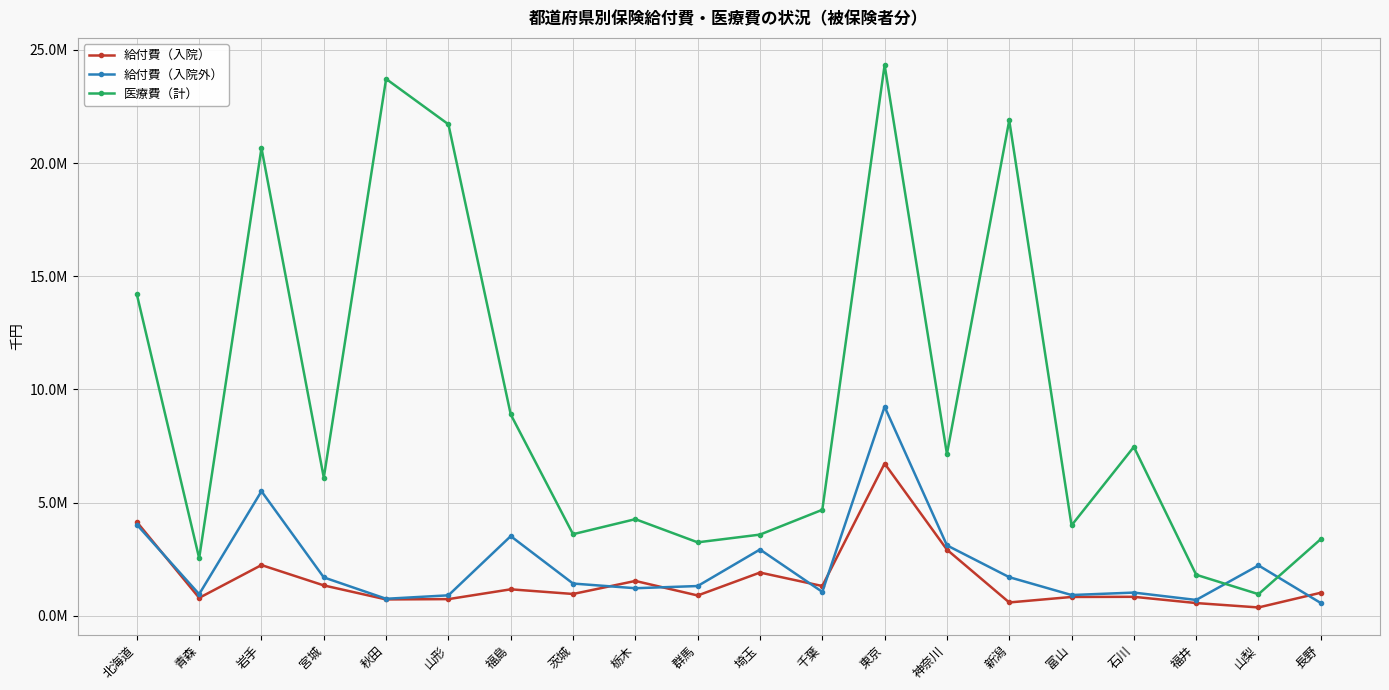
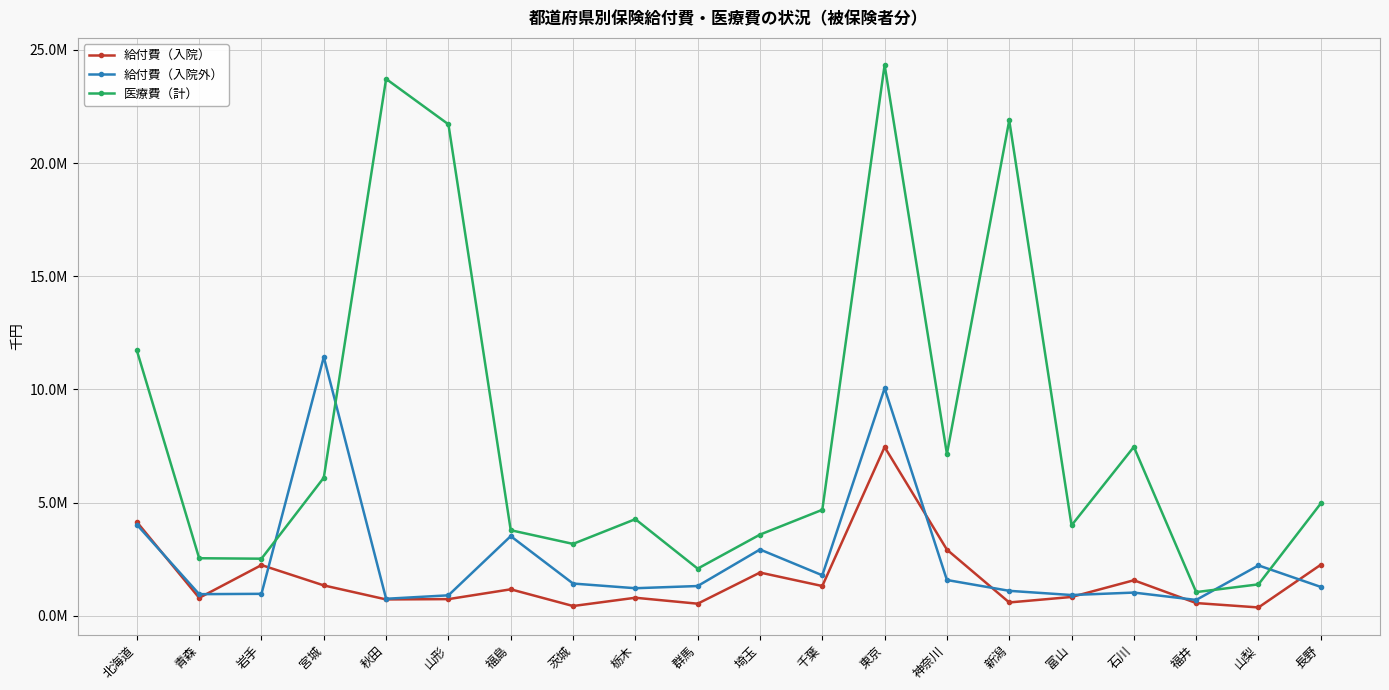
  {
    "給付費（入院）": {
      "北海道": 4100000,
      "青森": 800000,
      "岩手": 2200000,
      "宮城": 1300000,
      "山形": 700000,
      "福島": 1200000,
-     "茨城": 1000000,
-     "栃木": 1500000,
-     "群馬": 900000,
+     "茨城": 400000,
+     "栃木": 800000,
+     "群馬": 500000,
      "埼玉": 1900000,
      "千葉": 1300000,
-     "東京": 6700000,
+     "東京": 7500000,
      "神奈川": 2900000,
      "新潟": 600000,
-     "石川": 800000,
+     "石川": 1600000,
      "福井": 600000,
      "山梨": 400000,
-     "長野": 1000000
+     "長野": 2300000
    },
    "給付費（入院外）": {
      "北海道": 4000000,
      "青森": 1000000,
-     "岩手": 5500000,
-     "宮城": 1700000,
+     "岩手": 1000000,
+     "宮城": 11400000,
      "山形": 900000,
      "福島": 3500000,
      "茨城": 1400000,
      "栃木": 1200000,
      "群馬": 1300000,
      "埼玉": 2900000,
-     "千葉": 1100000,
-     "東京": 9200000,
-     "神奈川": 3100000,
-     "新潟": 1700000,
+     "千葉": 1800000,
+     "東京": 10100000,
+     "神奈川": 1600000,
+     "新潟": 1100000,
      "石川": 1000000,
      "福井": 700000,
      "山梨": 2200000,
-     "長野": 600000
+     "長野": 1300000
    },
    "医療費（計）": {
-     "北海道": 14200000,
+     "北海道": 11700000,
      "青森": 2500000,
-     "岩手": 20700000,
+     "岩手": 2500000,
      "宮城": 6100000,
      "秋田": 23700000,
      "山形": 21700000,
-     "福島": 8900000,
-     "茨城": 3600000,
+     "福島": 3800000,
+     "茨城": 3200000,
      "栃木": 4300000,
-     "群馬": 3300000,
+     "群馬": 2100000,
      "埼玉": 3600000,
      "千葉": 4700000,
      "東京": 24300000,
      "神奈川": 7200000,
      "新潟": 21900000,
      "富山": 4000000,
      "石川": 7500000,
-     "福井": 1800000,
-     "山梨": 1000000,
-     "長野": 3400000
+     "福井": 1100000,
+     "山梨": 1400000,
+     "長野": 5000000
    }
  }
